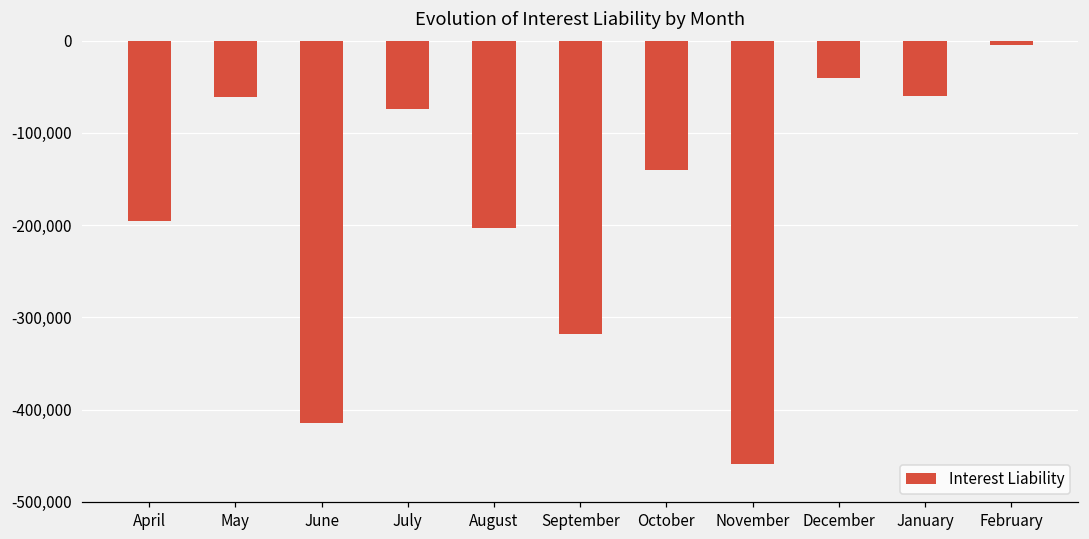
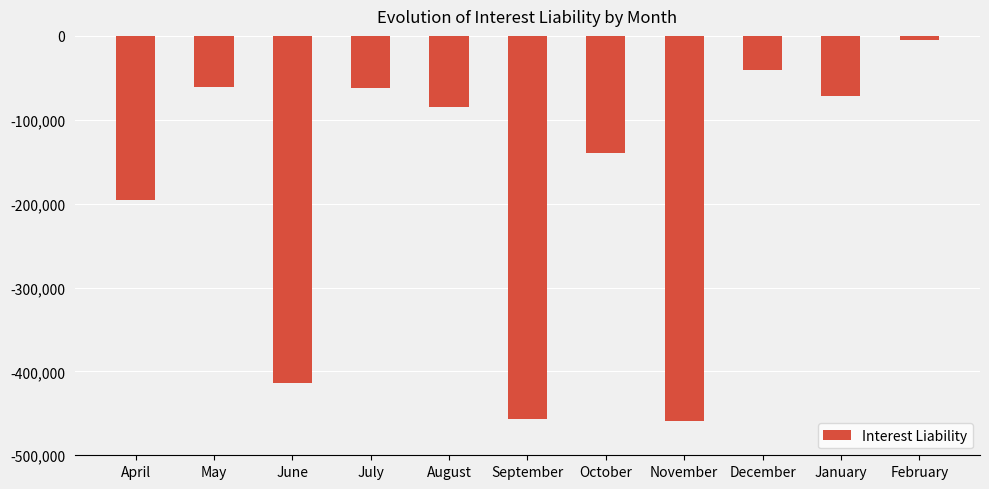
  {
    "April": "-200,000",
    "May": "-60,000",
    "June": "-410,000",
-   "July": "-70,000",
-   "August": "-200,000",
-   "September": "-320,000",
+   "July": "-60,000",
+   "August": "-80,000",
+   "September": "-460,000",
    "October": "-140,000",
    "November": "-460,000",
    "December": "-40,000",
-   "January": "-60,000",
+   "January": "-70,000",
    "February": "-10,000"
  }
